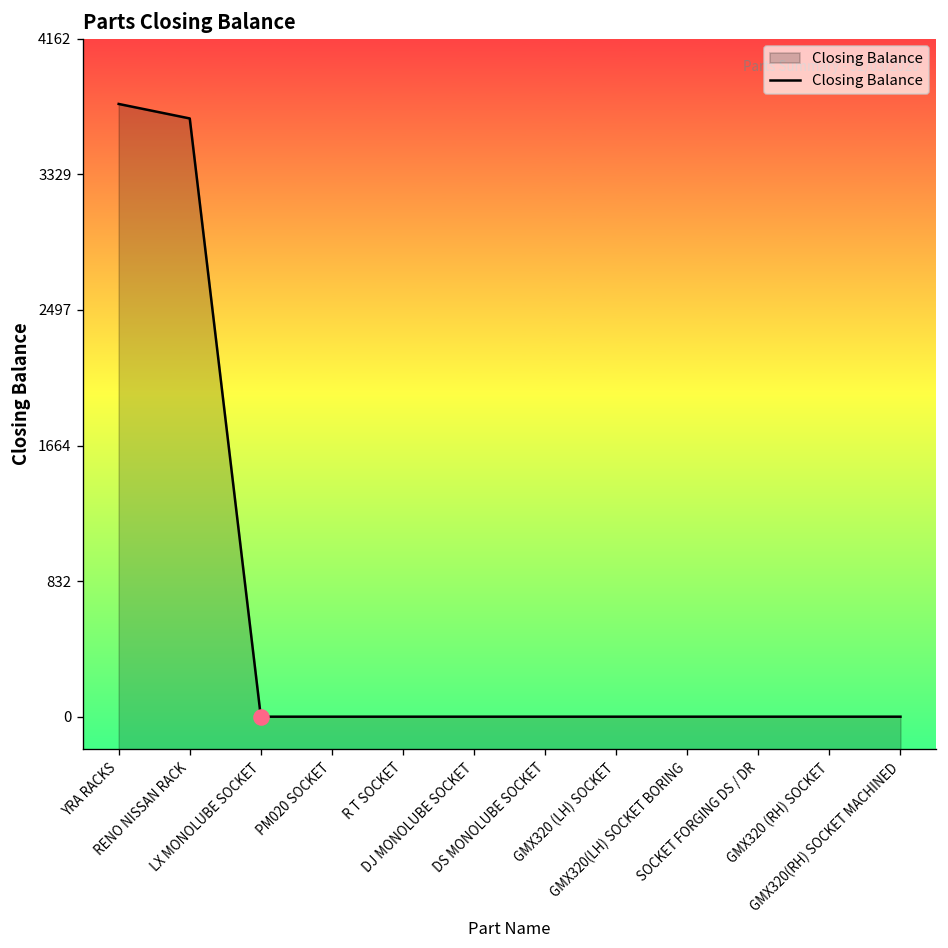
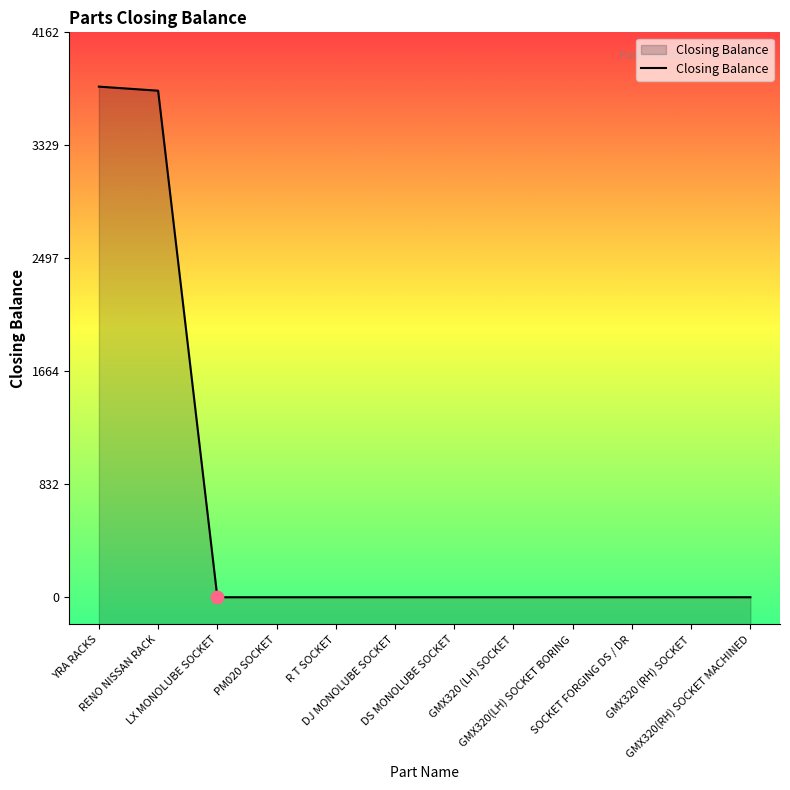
  {
    "Closing Balance": {
      "YRA RACKS": 3760,
-     "RENO NISSAN RACK": 3670,
+     "RENO NISSAN RACK": 3730,
      "PM020 SOCKET": 0,
      "R T SOCKET": 0,
      "DJ MONOLUBE SOCKET": 0,
      "DS MONOLUBE SOCKET": 0,
      "GMX320 (LH) SOCKET": 0,
      "GMX320(LH) SOCKET BORING": 0,
      "SOCKET FORGING DS / DR": 0,
      "GMX320 (RH) SOCKET": 0,
      "GMX320(RH) SOCKET MACHINED": 0
    }
  }
